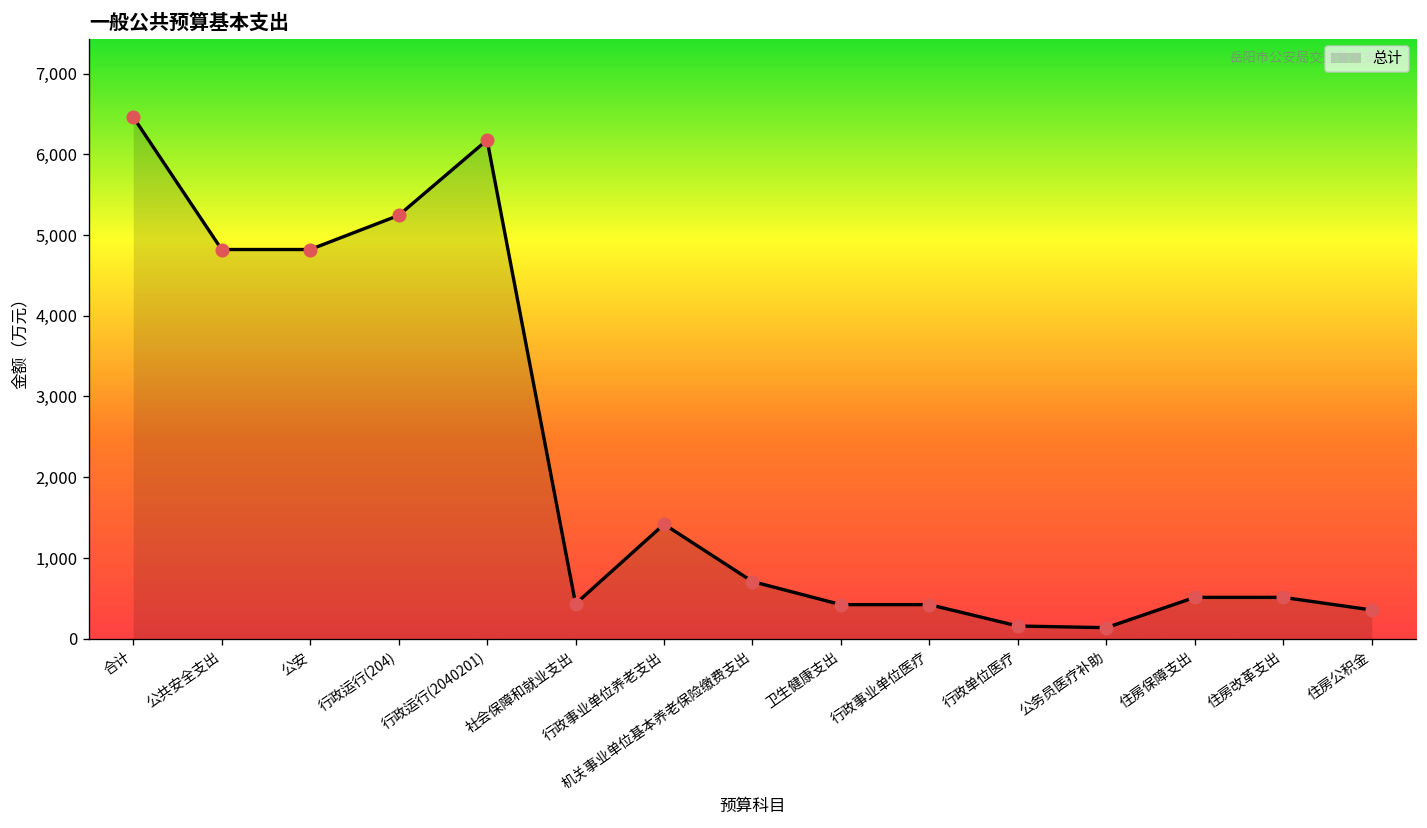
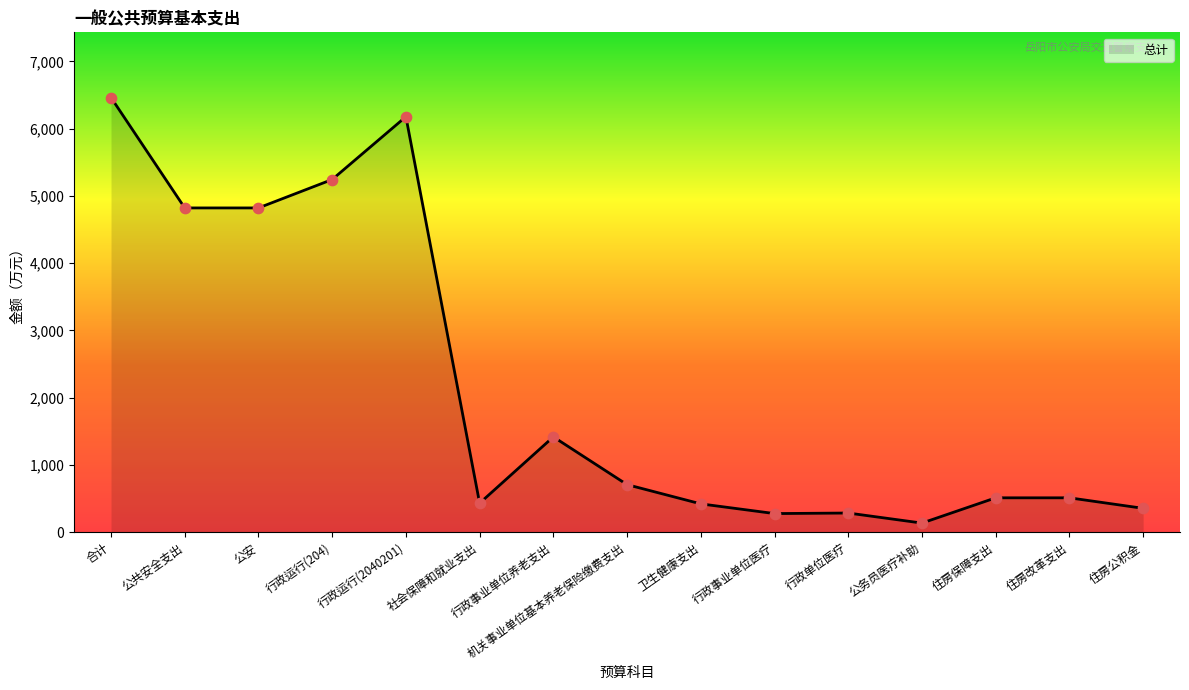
  {
    "合计": "6,500",
    "公共安全支出": "4,800",
    "公安": "4,800",
    "行政运行(204)": "5,200",
    "行政运行(2040201)": "6,200",
    "社会保障和就业支出": "400",
    "行政事业单位养老支出": "1,400",
    "机关事业单位基本养老保险缴费支出": "700",
    "卫生健康支出": "400",
-   "行政事业单位医疗": "400",
-   "行政单位医疗": "200",
+   "行政事业单位医疗": "300",
+   "行政单位医疗": "300",
    "公务员医疗补助": "100",
    "住房保障支出": "500",
    "住房改革支出": "500",
    "住房公积金": "400"
  }
